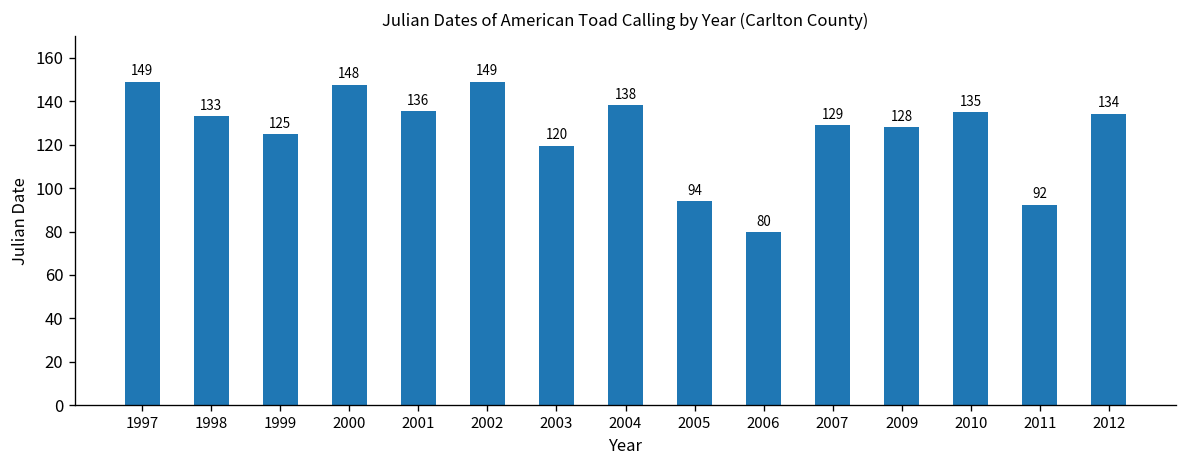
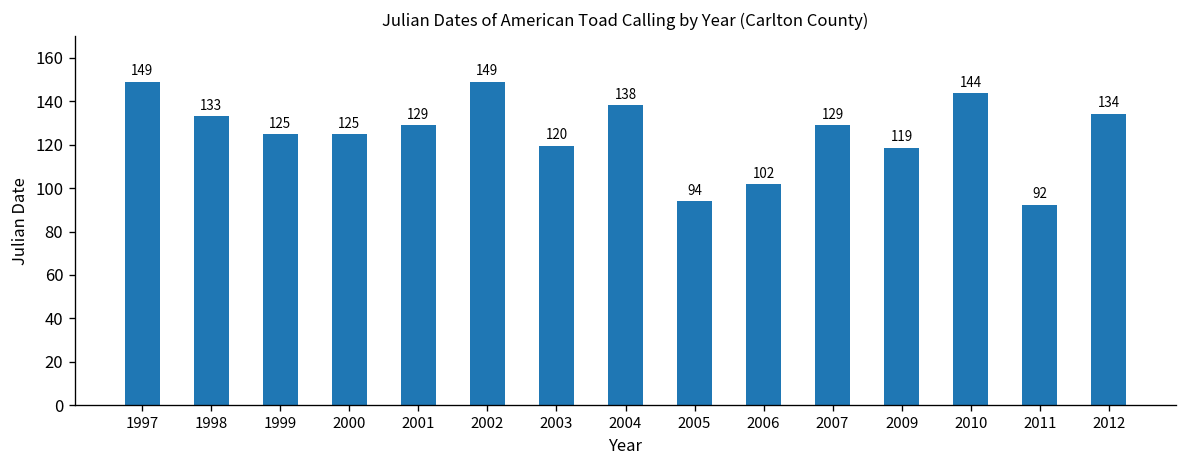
  {
    "1997": 149,
    "1998": 133,
    "1999": 125,
-   "2000": 148,
-   "2001": 136,
+   "2000": 125,
+   "2001": 129,
    "2002": 149,
    "2003": 120,
    "2004": 138,
    "2005": 94,
-   "2006": 80,
+   "2006": 102,
    "2007": 129,
-   "2009": 128,
-   "2010": 135,
+   "2009": 119,
+   "2010": 144,
    "2011": 92,
    "2012": 134
  }
